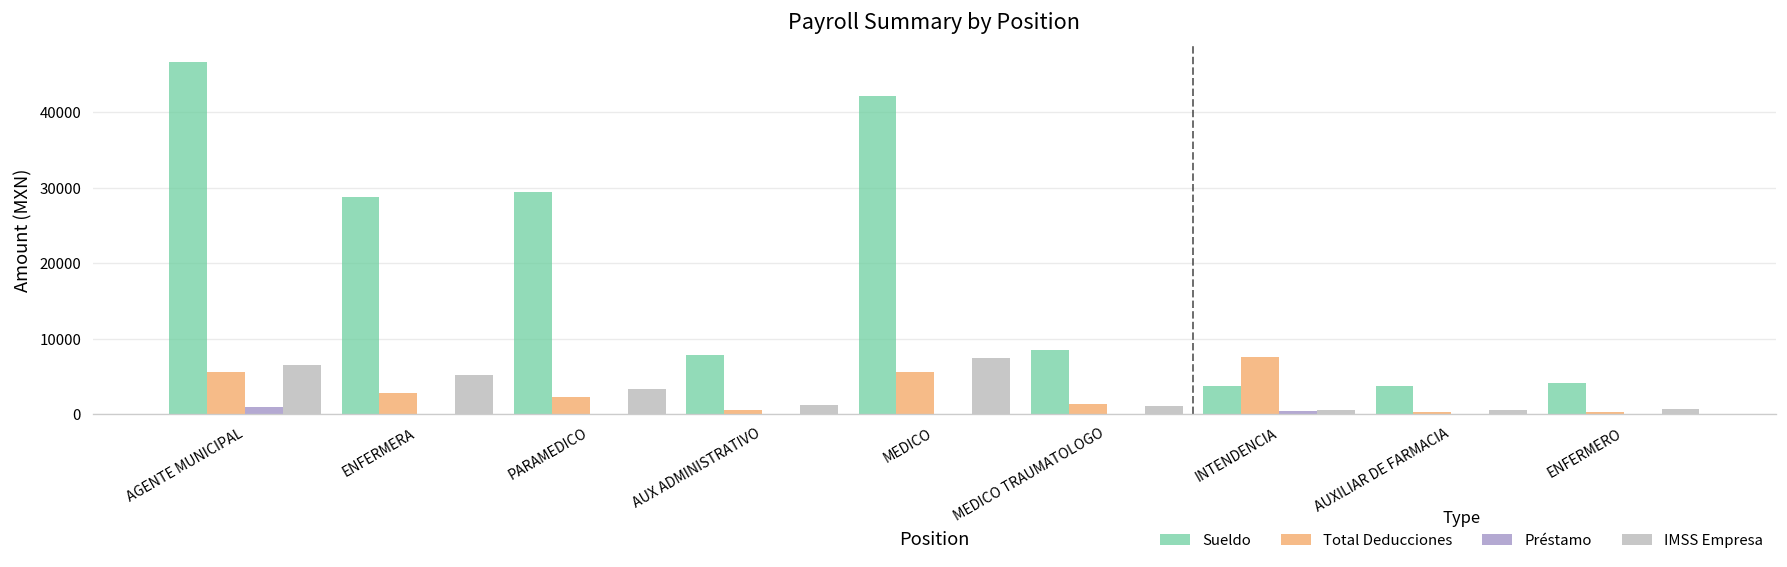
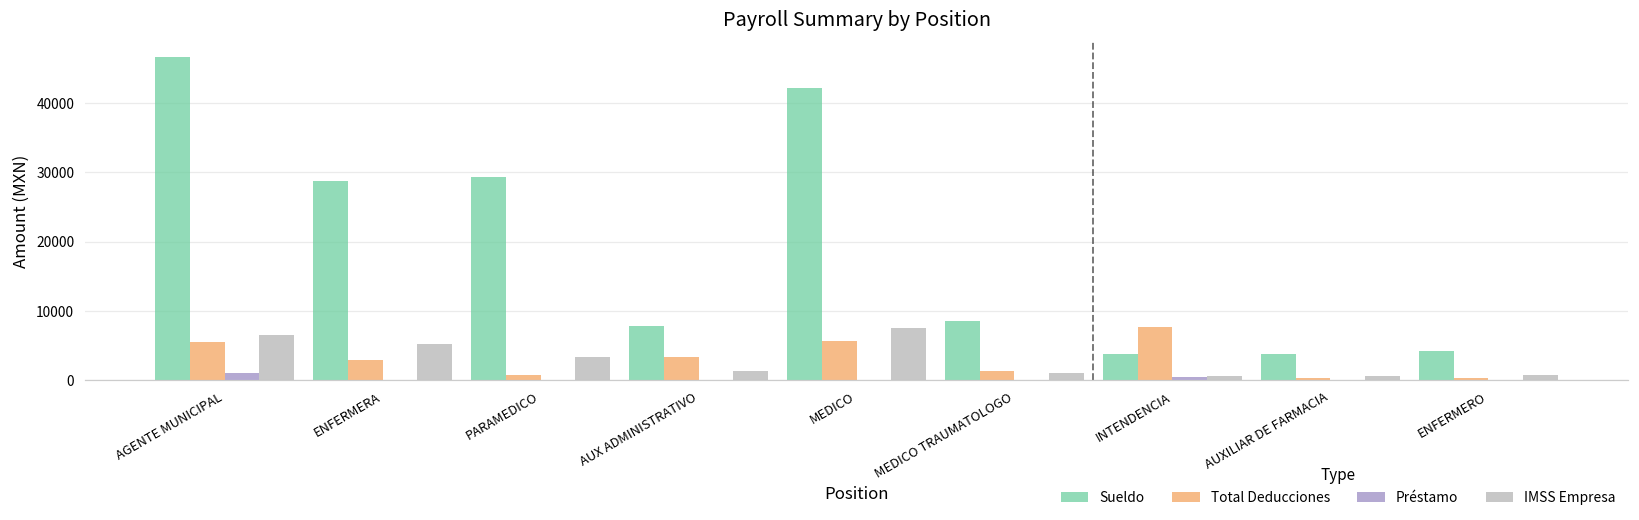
  {
    "Sueldo": {
      "AGENTE MUNICIPAL": 47000,
      "ENFERMERA": 29000,
      "PARAMEDICO": 29000,
      "AUX ADMINISTRATIVO": 8000,
      "MEDICO": 42000,
      "MEDICO TRAUMATOLOGO": 9000,
      "INTENDENCIA": 4000,
      "AUXILIAR DE FARMACIA": 4000,
      "ENFERMERO": 4000
    },
    "Total Deducciones": {
      "AGENTE MUNICIPAL": 6000,
      "ENFERMERA": 3000,
-     "PARAMEDICO": 2000,
-     "AUX ADMINISTRATIVO": 1000,
+     "PARAMEDICO": 1000,
+     "AUX ADMINISTRATIVO": 3000,
      "MEDICO": 6000,
      "MEDICO TRAUMATOLOGO": 1000,
      "INTENDENCIA": 8000
    }
  }
